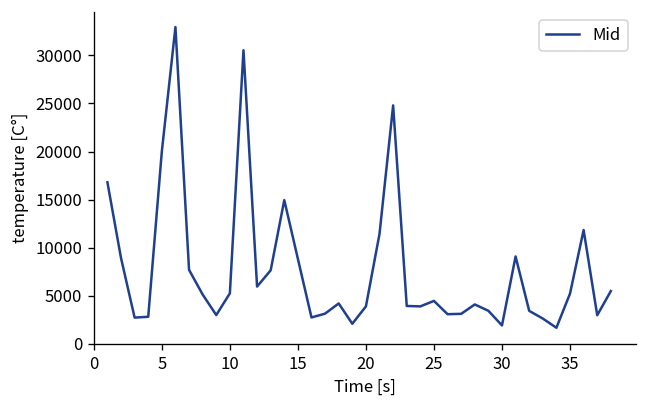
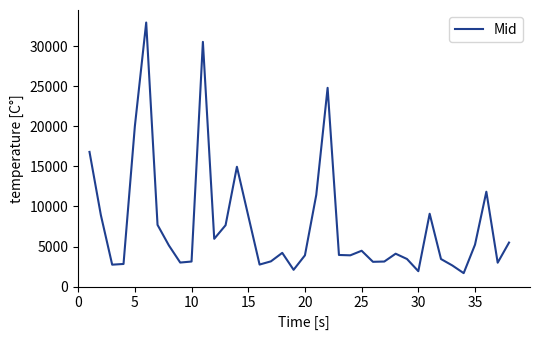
  {
    "5": 20000,
-   "10": 5000,
+   "10": 3000,
    "15": 9000,
    "20": 4000,
    "25": 4000,
    "30": 2000,
    "35": 5000
  }
